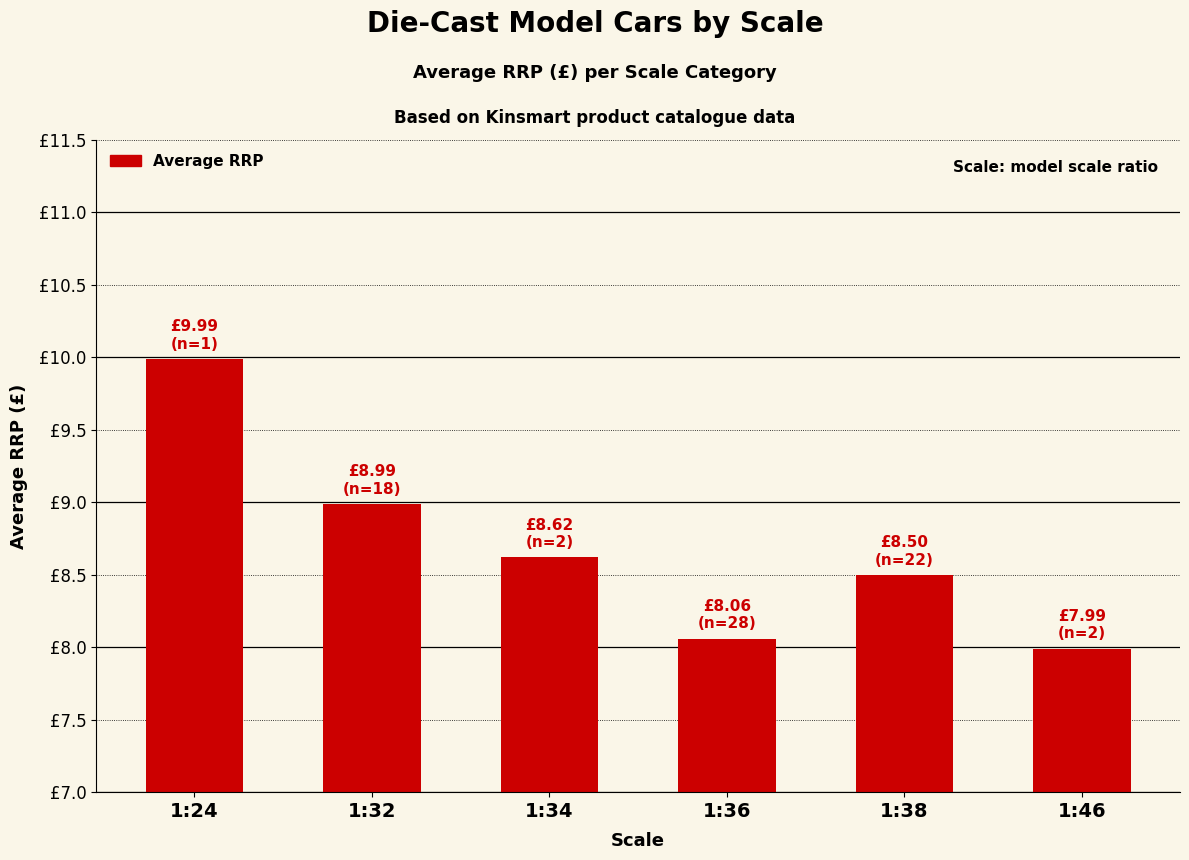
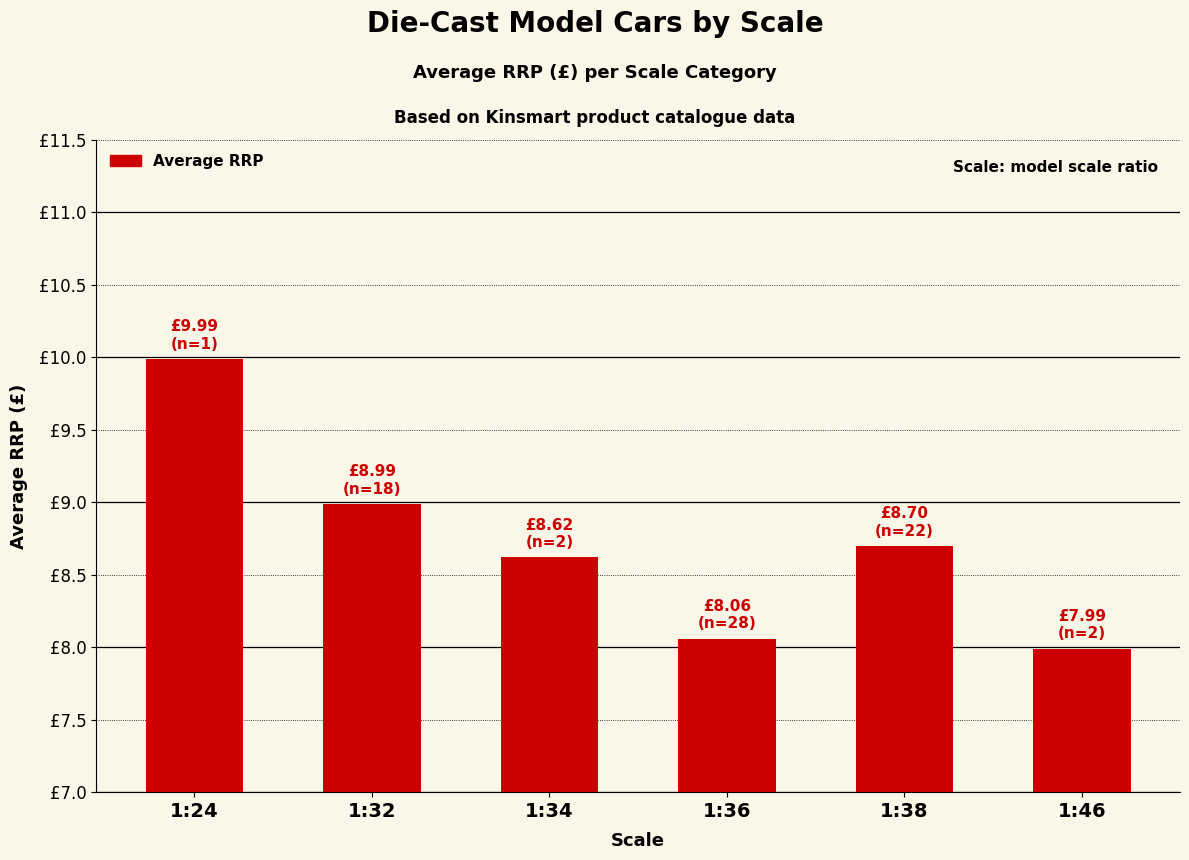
  {
    "1:24": "£9.99",
    "1:32": "£8.99",
    "1:34": "£8.62",
    "1:36": "£8.06",
-   "1:38": "£8.50",
+   "1:38": "£8.70",
    "1:46": "£7.99"
  }
